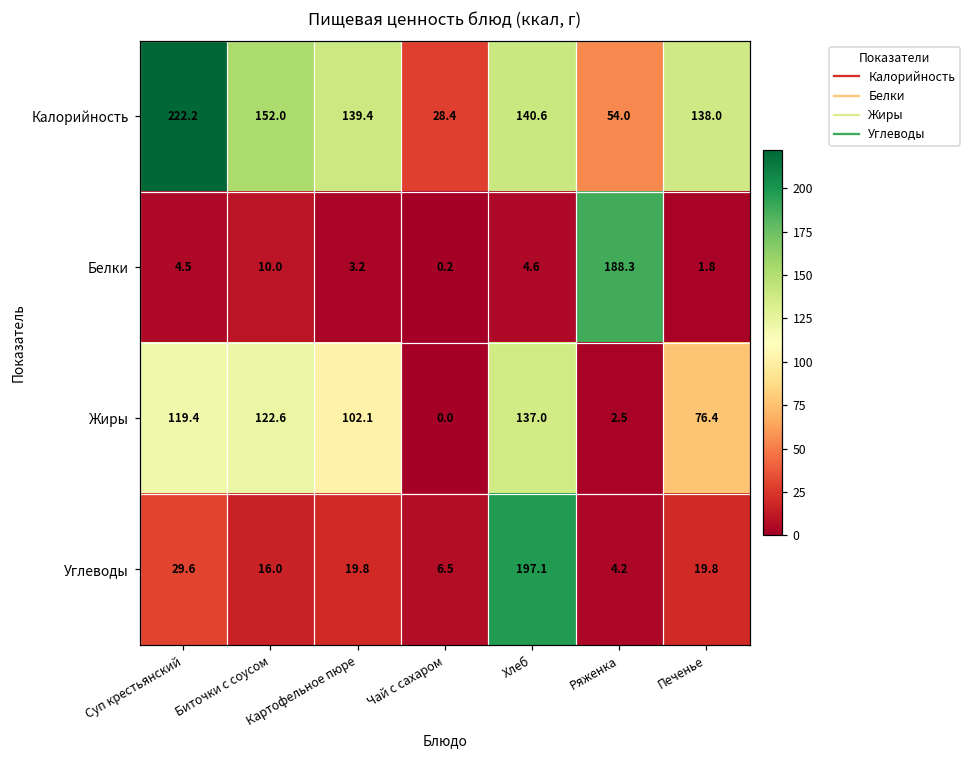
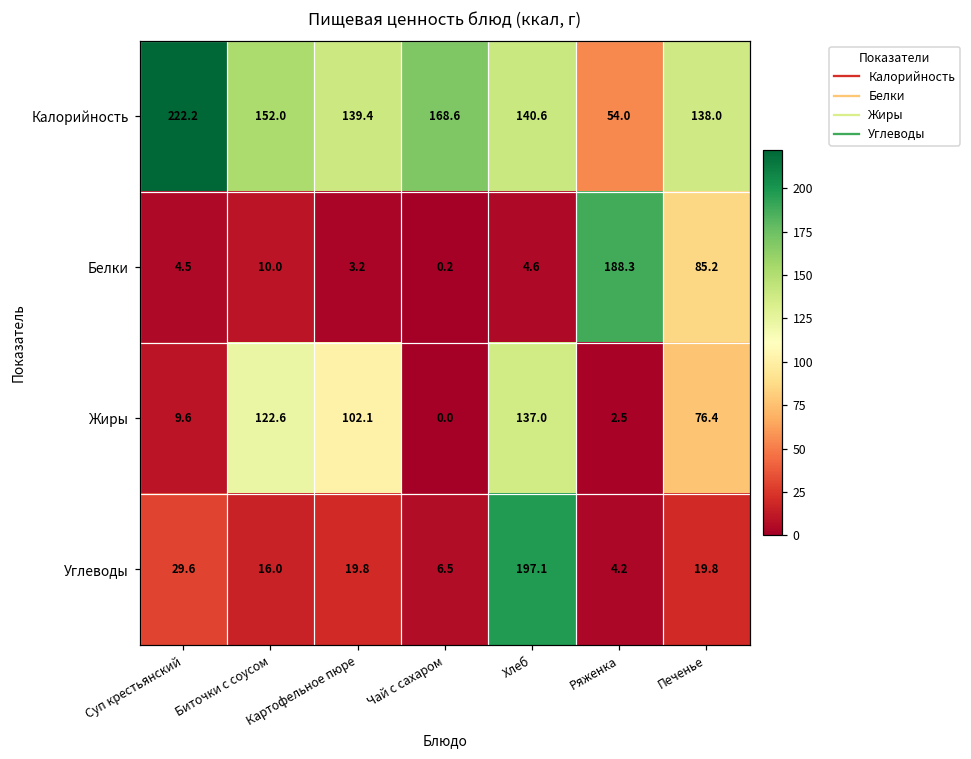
  {
    "Калорийность": {
      "Суп крестьянский": 222.2,
      "Биточки с соусом": 152.0,
      "Картофельное пюре": 139.4,
-     "Чай с сахаром": 28.4,
+     "Чай с сахаром": 168.6,
      "Хлеб": 140.6,
      "Ряженка": 54.0,
      "Печенье": 138.0
    },
    "Белки": {
      "Суп крестьянский": 4.5,
      "Биточки с соусом": 10.0,
      "Картофельное пюре": 3.2,
      "Чай с сахаром": 0.2,
      "Хлеб": 4.6,
      "Ряженка": 188.3,
-     "Печенье": 1.8
+     "Печенье": 85.2
    },
    "Жиры": {
-     "Суп крестьянский": 119.4,
+     "Суп крестьянский": 9.6,
      "Биточки с соусом": 122.6,
      "Картофельное пюре": 102.1,
      "Чай с сахаром": 0.0,
      "Хлеб": 137.0,
      "Ряженка": 2.5,
      "Печенье": 76.4
    },
    "Углеводы": {
      "Суп крестьянский": 29.6,
      "Биточки с соусом": 16.0,
      "Картофельное пюре": 19.8,
      "Чай с сахаром": 6.5,
      "Хлеб": 197.1,
      "Ряженка": 4.2,
      "Печенье": 19.8
    }
  }
